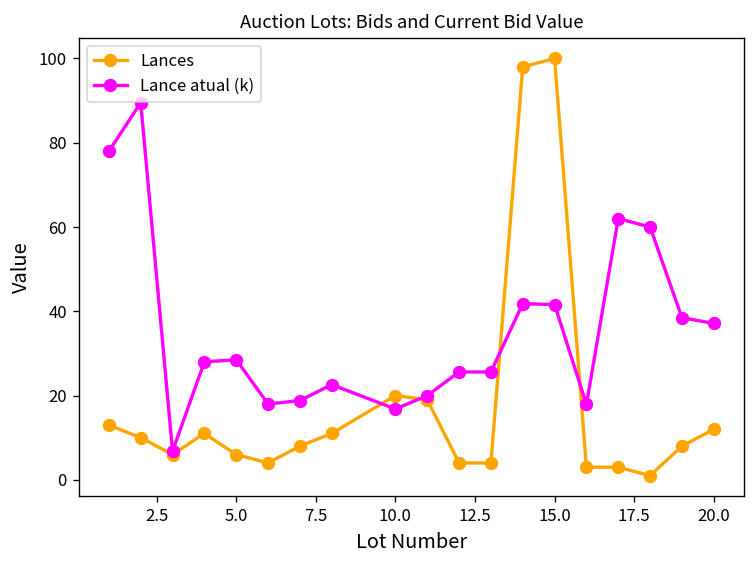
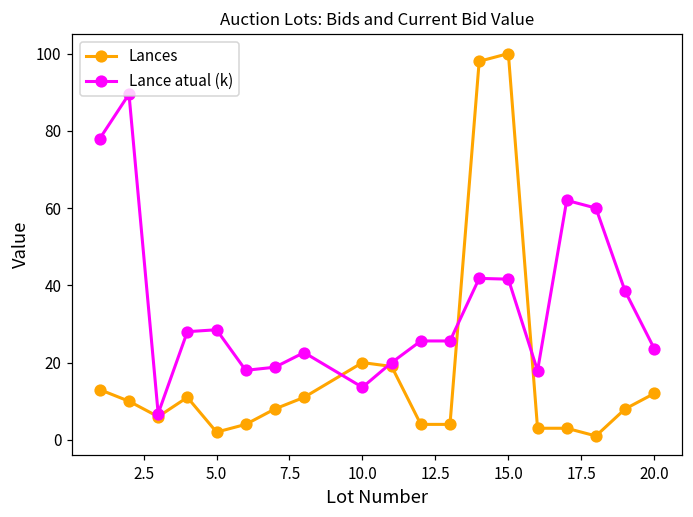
  {
    "Lances": {
-     "5.0": 6,
+     "5.0": 2,
      "10.0": 20,
      "15.0": 100,
      "20.0": 12
    },
    "Lance atual (k)": {
      "5.0": 29,
-     "10.0": 17,
+     "10.0": 14,
      "15.0": 42,
-     "20.0": 37
+     "20.0": 24
    }
  }
